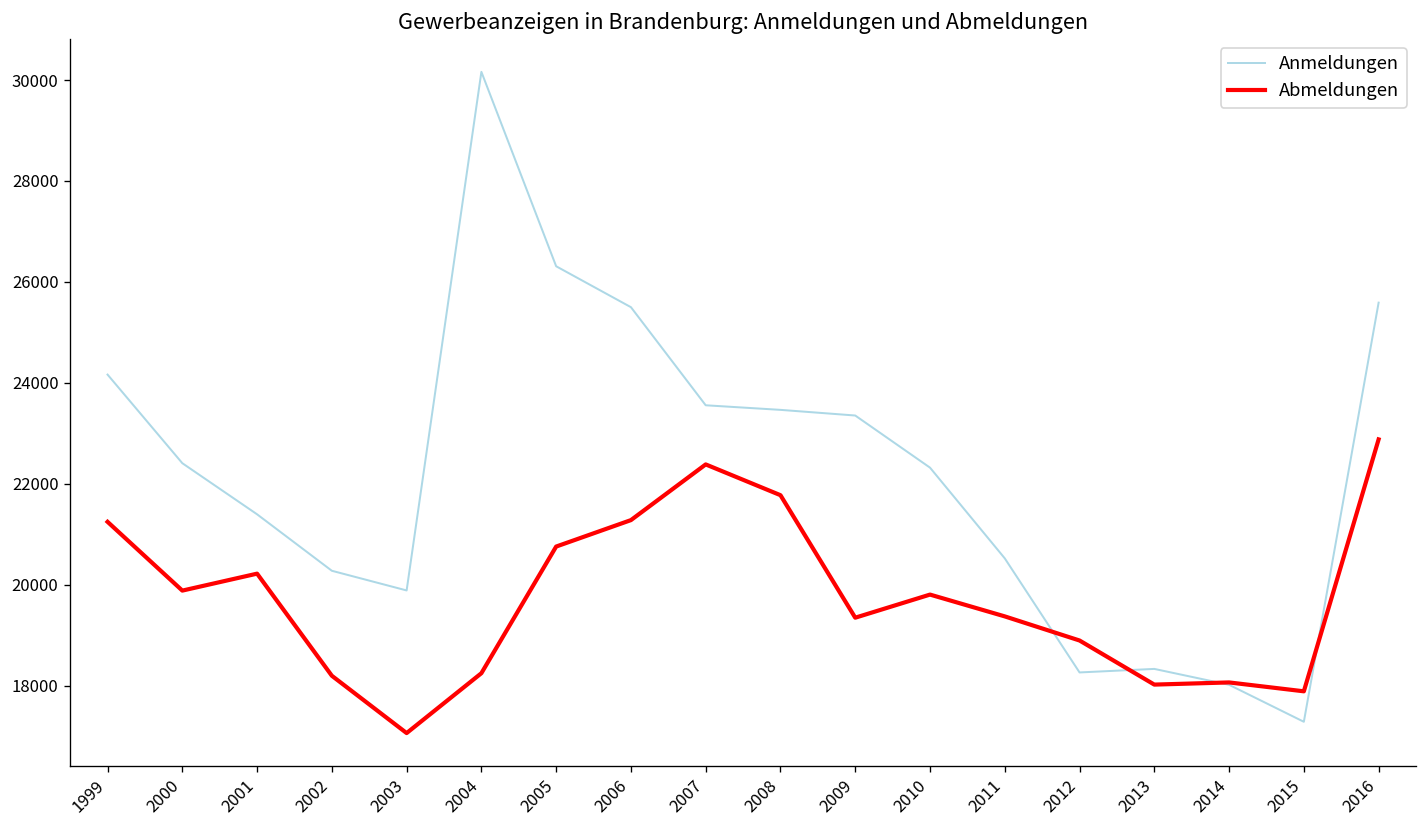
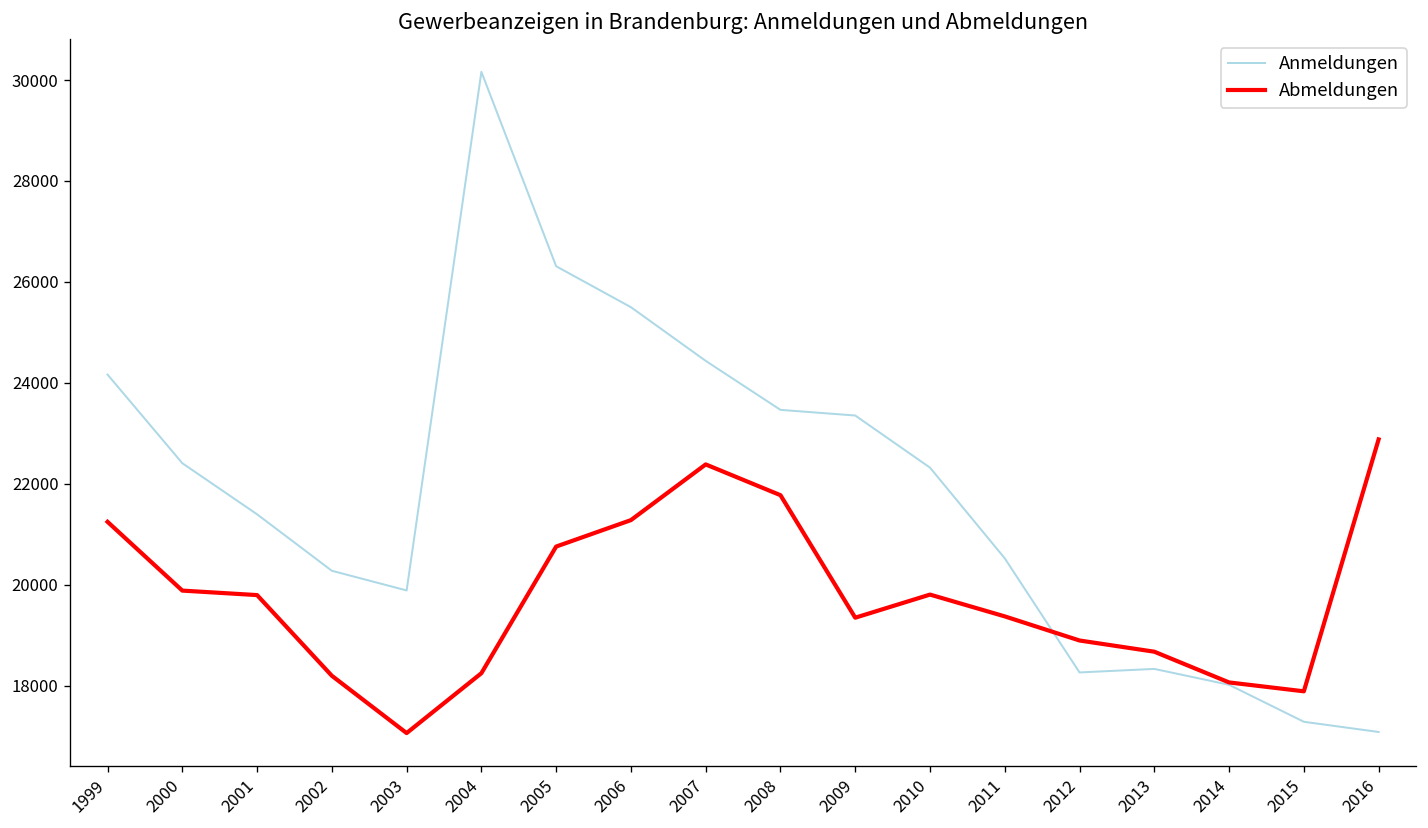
  {
    "Anmeldungen": {
      "1999": 24200,
      "2000": 22400,
      "2001": 21400,
      "2002": 20300,
      "2003": 19900,
      "2004": 30200,
      "2005": 26300,
      "2006": 25500,
-     "2007": 23600,
+     "2007": 24400,
      "2008": 23500,
      "2009": 23400,
      "2010": 22300,
      "2011": 20500,
      "2012": 18300,
      "2013": 18300,
      "2015": 17300,
-     "2016": 25600
+     "2016": 17100
    },
    "Abmeldungen": {
      "1999": 21200,
      "2000": 19900,
-     "2001": 20200,
+     "2001": 19800,
      "2002": 18200,
      "2003": 17100,
      "2004": 18200,
      "2005": 20800,
      "2006": 21300,
      "2007": 22400,
      "2008": 21800,
      "2009": 19300,
      "2010": 19800,
      "2011": 19400,
      "2012": 18900,
-     "2013": 18000,
+     "2013": 18700,
      "2015": 17900,
      "2016": 22900
    }
  }
